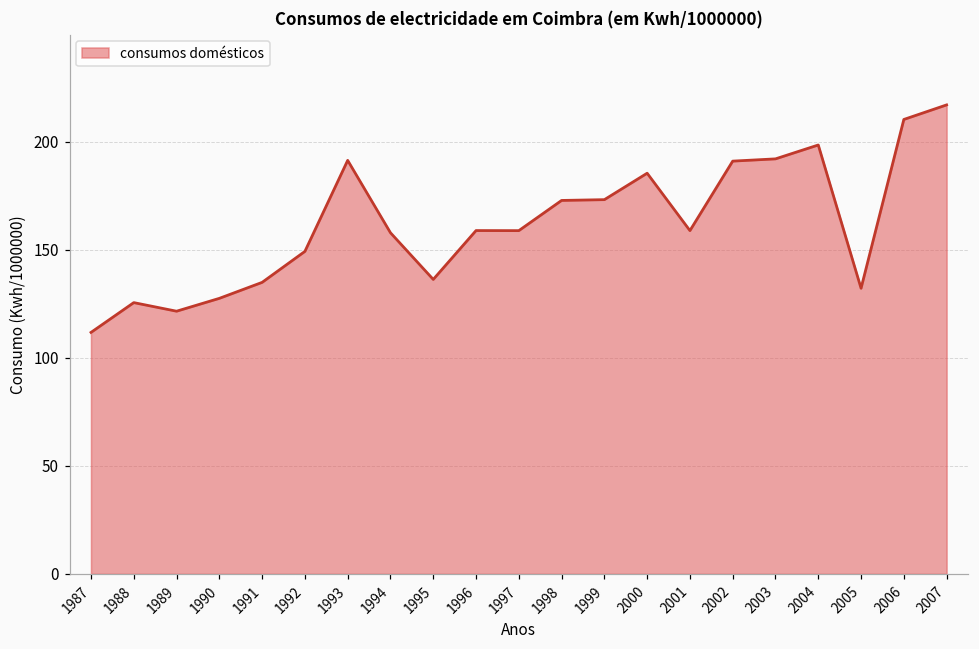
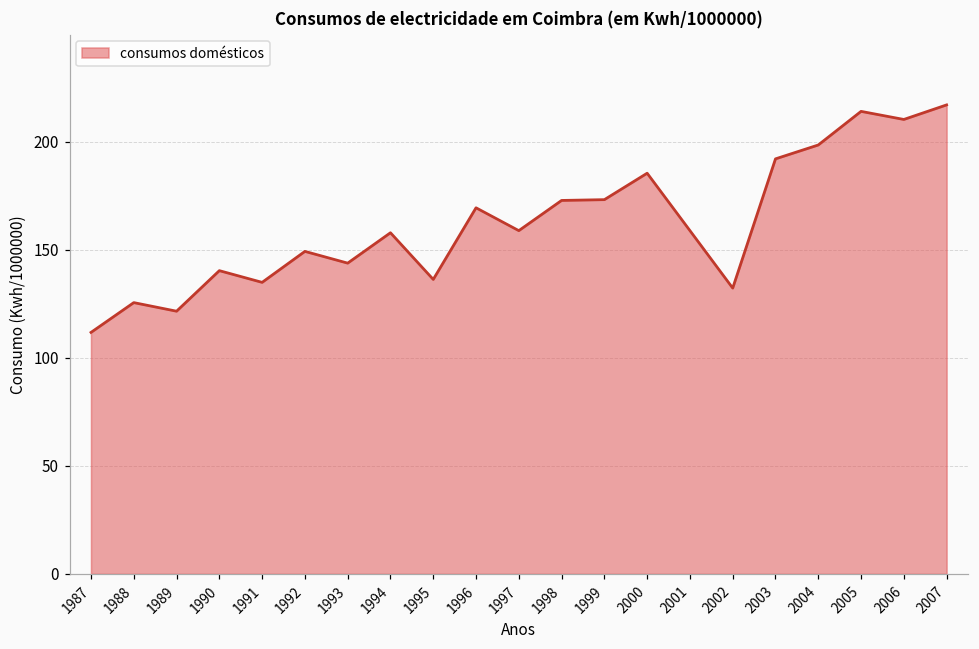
  {
    "1987": 112,
    "1988": 126,
    "1989": 122,
-   "1990": 127,
+   "1990": 140,
    "1991": 135,
    "1992": 149,
-   "1993": 191,
+   "1993": 144,
    "1994": 158,
    "1995": 136,
-   "1996": 159,
+   "1996": 169,
    "1997": 159,
    "1998": 173,
    "1999": 173,
    "2000": 185,
    "2001": 159,
-   "2002": 191,
+   "2002": 132,
    "2003": 192,
    "2004": 198,
-   "2005": 132,
+   "2005": 214,
    "2006": 210,
    "2007": 217
  }
